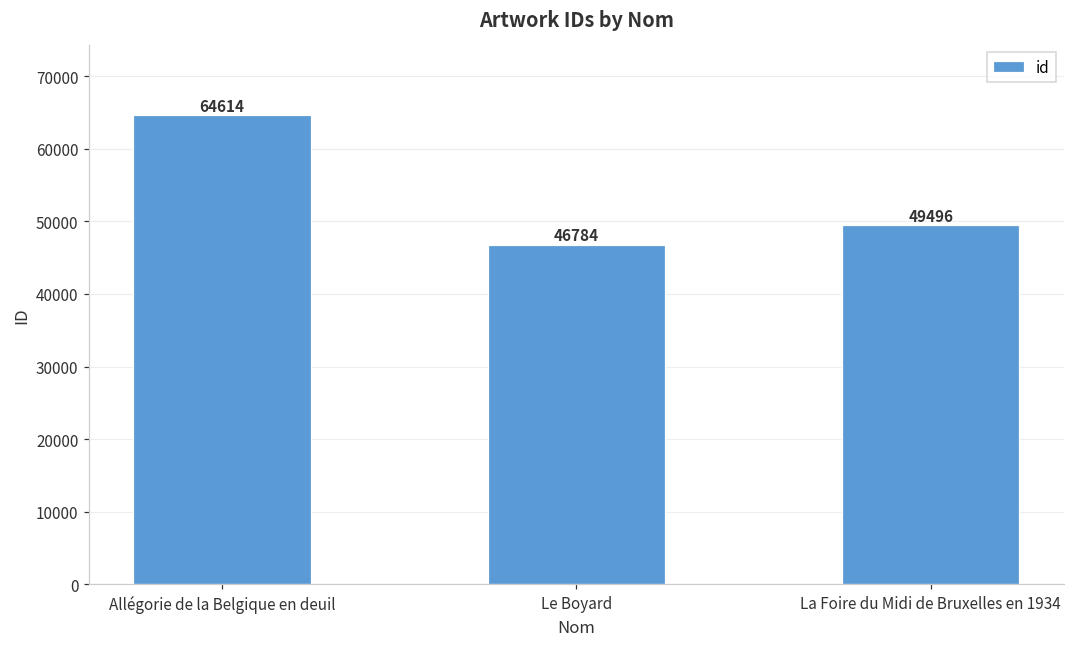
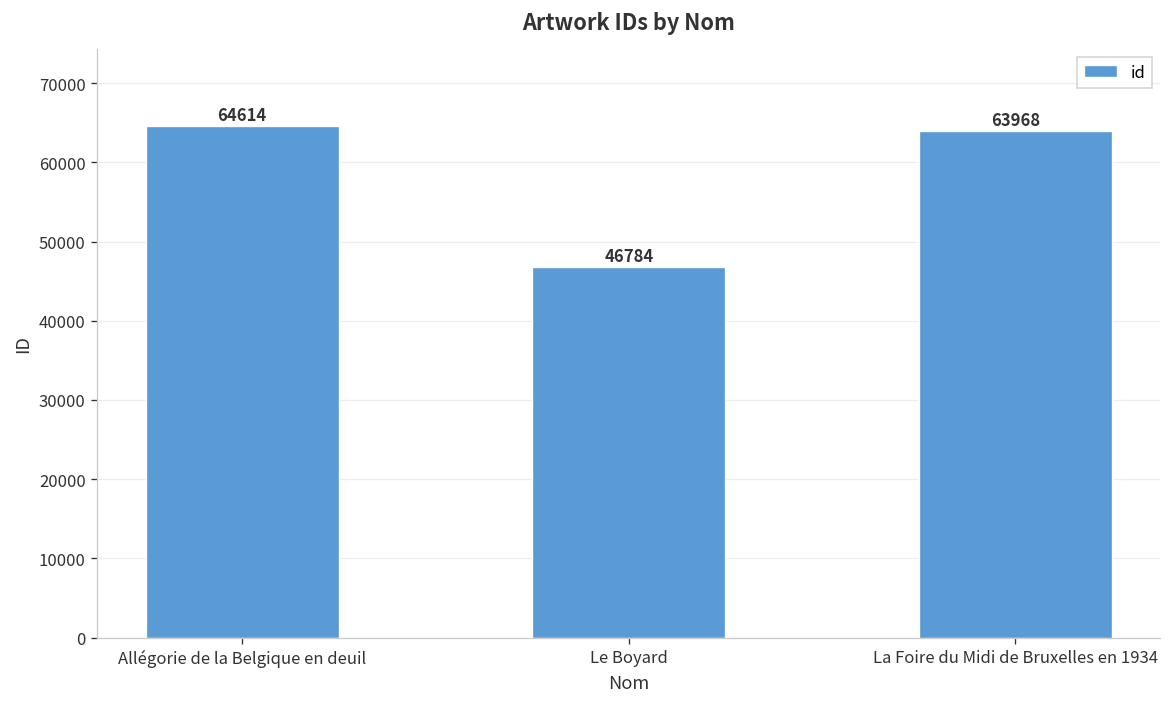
  {
    "Allégorie de la Belgique en deuil": 64614,
    "Le Boyard": 46784,
-   "La Foire du Midi de Bruxelles en 1934": 49496
+   "La Foire du Midi de Bruxelles en 1934": 63968
  }
